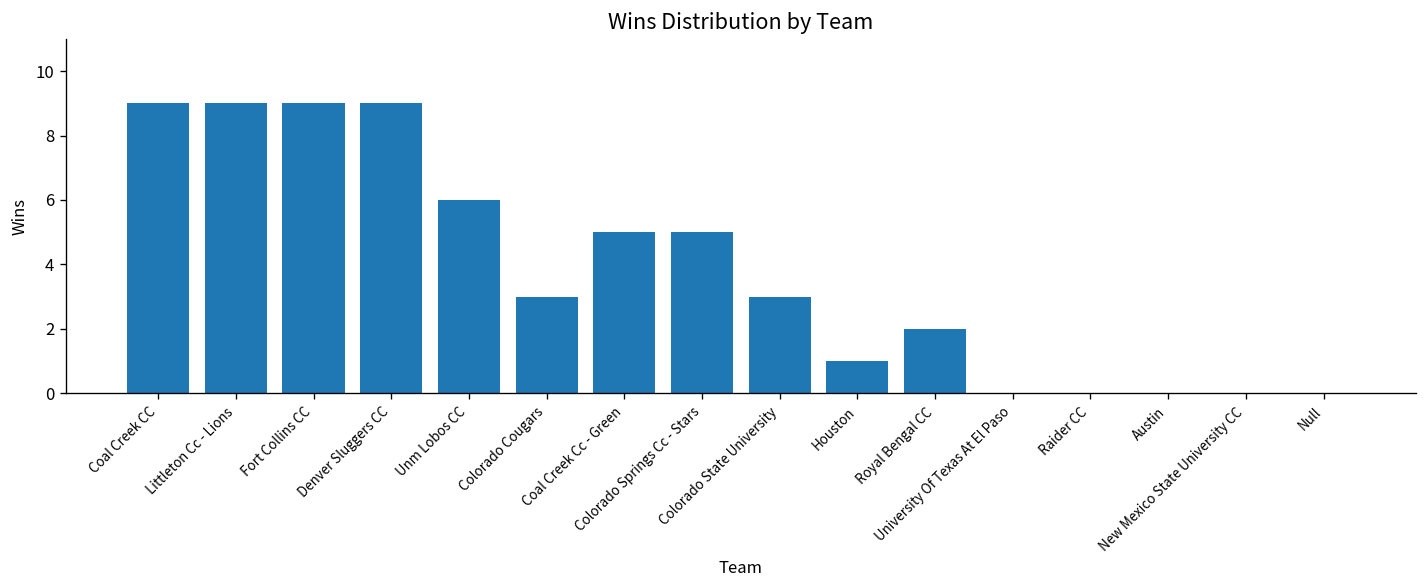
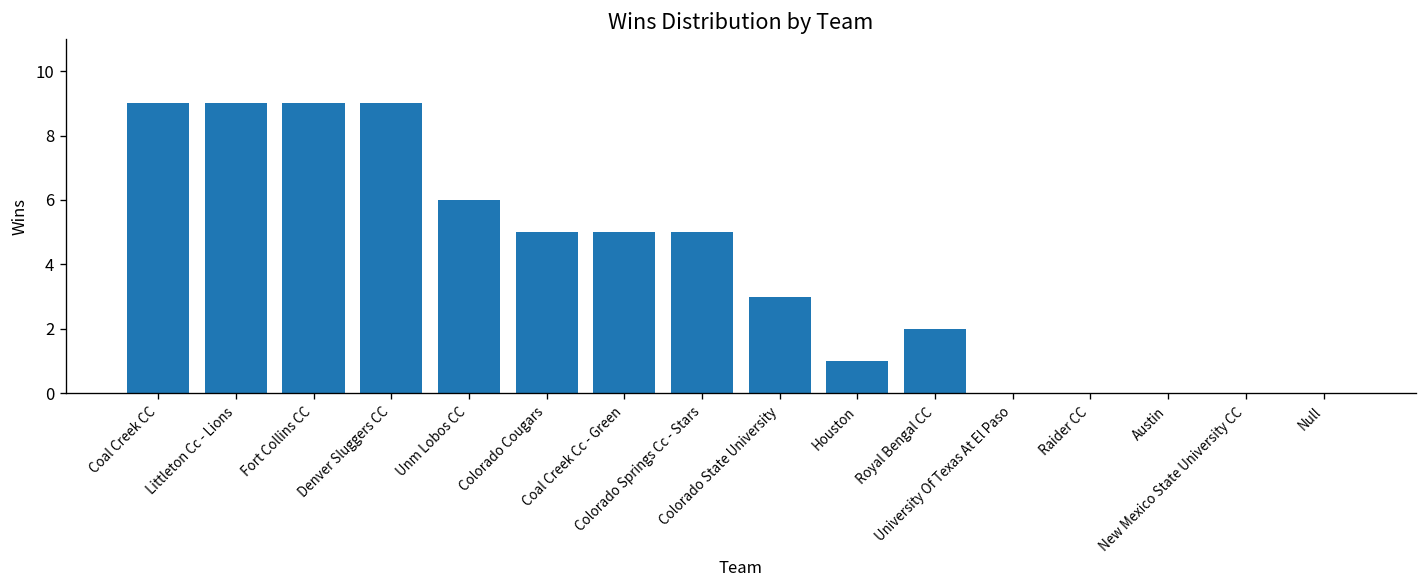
  {
    "Coal Creek CC": 9,
    "Littleton Cc - Lions": 9,
    "Fort Collins CC": 9,
    "Denver Sluggers CC": 9,
    "Unm Lobos CC": 6,
-   "Colorado Cougars": 3,
+   "Colorado Cougars": 5,
    "Coal Creek Cc - Green": 5,
    "Colorado Springs Cc - Stars": 5,
    "Colorado State University": 3,
    "Houston": 1,
    "Royal Bengal CC": 2,
    "University Of Texas At El Paso": 0,
    "Raider CC": 0,
    "Austin": 0,
    "New Mexico State University CC": 0,
    "Null": 0
  }
